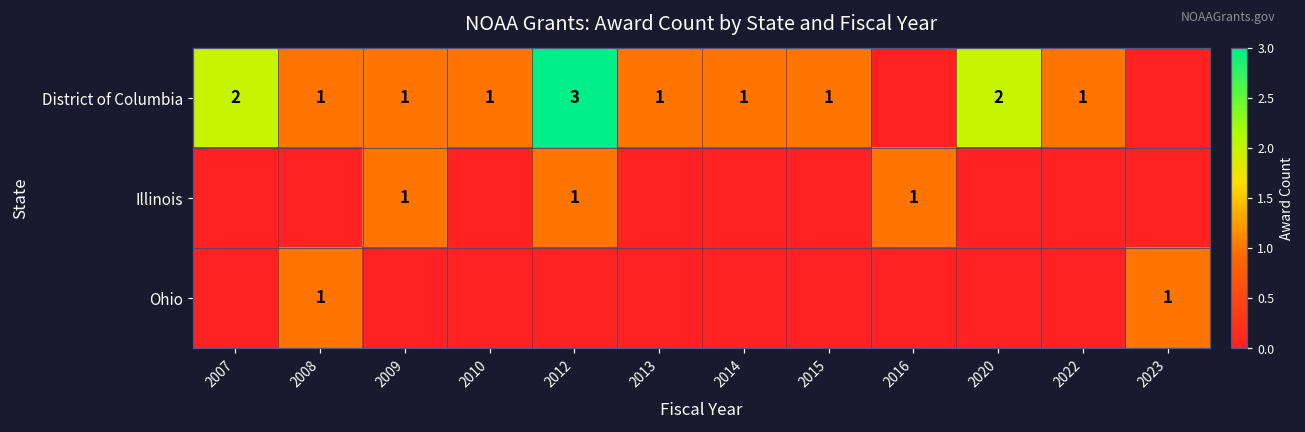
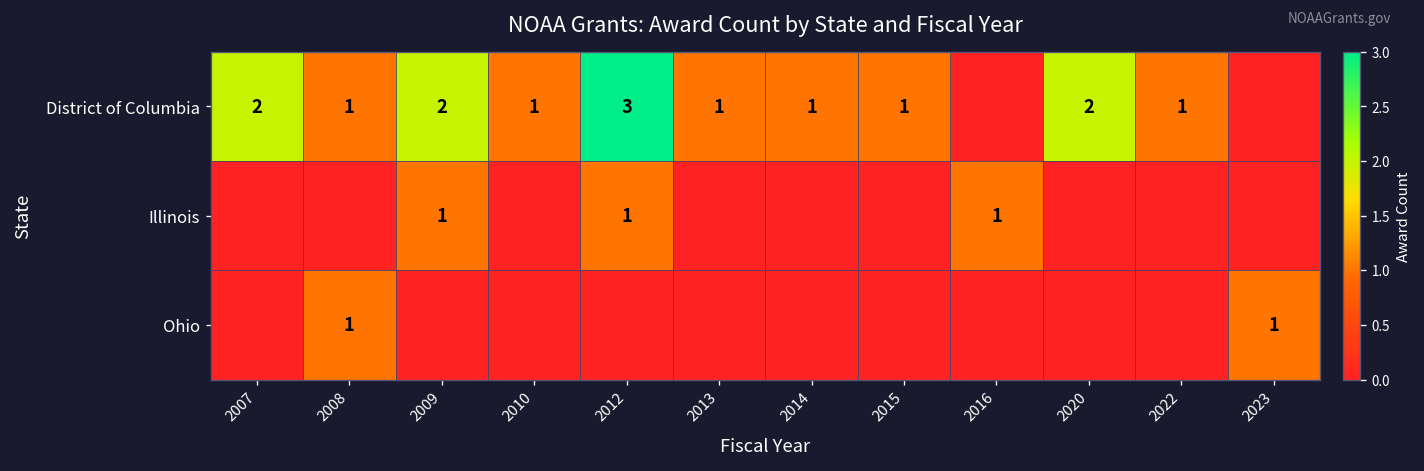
  {
    "District of Columbia": {
      "2007": 2,
      "2008": 1,
-     "2009": 1,
+     "2009": 2,
      "2010": 1,
      "2012": 3,
      "2013": 1,
      "2014": 1,
      "2015": 1,
      "2020": 2,
      "2022": 1
    },
    "Illinois": {
      "2009": 1,
      "2012": 1,
      "2016": 1
    },
    "Ohio": {
      "2008": 1,
      "2023": 1
    }
  }
